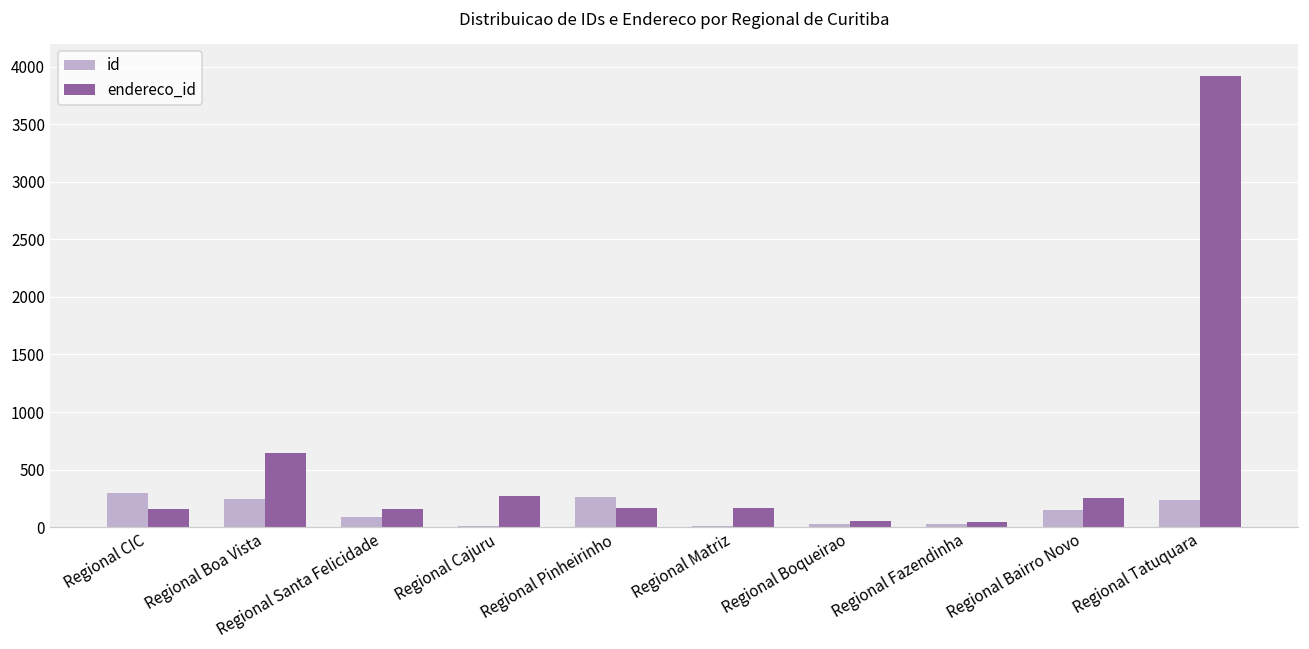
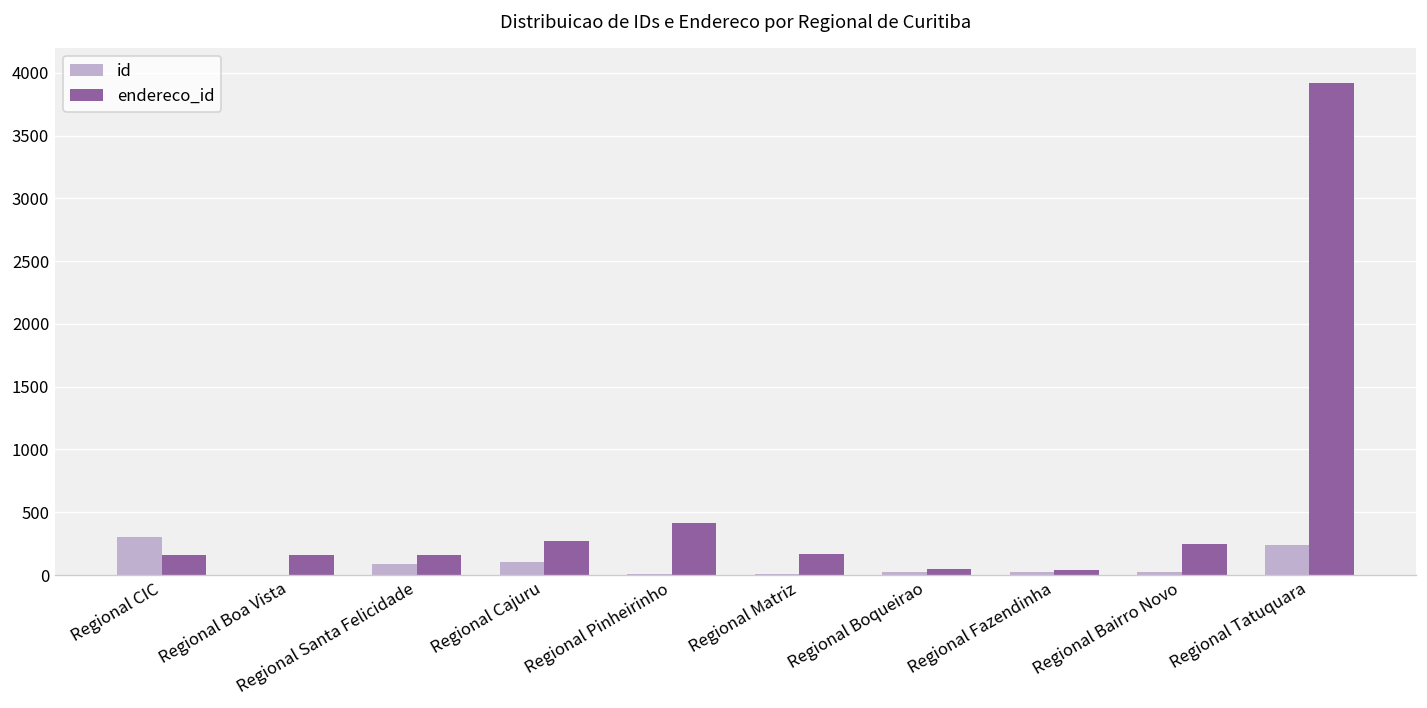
  {
    "id": {
      "Regional CIC": 300,
-     "Regional Boa Vista": 240,
+     "Regional Boa Vista": 0,
      "Regional Santa Felicidade": 90,
-     "Regional Cajuru": 10,
-     "Regional Pinheirinho": 260,
+     "Regional Cajuru": 110,
+     "Regional Pinheirinho": 10,
      "Regional Boqueirao": 20,
      "Regional Fazendinha": 30,
-     "Regional Bairro Novo": 150,
+     "Regional Bairro Novo": 30,
      "Regional Tatuquara": 240
    },
    "endereco_id": {
      "Regional CIC": 160,
-     "Regional Boa Vista": 640,
+     "Regional Boa Vista": 160,
      "Regional Santa Felicidade": 160,
      "Regional Cajuru": 270,
-     "Regional Pinheirinho": 160,
+     "Regional Pinheirinho": 410,
      "Regional Matriz": 160,
      "Regional Boqueirao": 50,
      "Regional Fazendinha": 40,
      "Regional Bairro Novo": 250,
      "Regional Tatuquara": 3920
    }
  }
